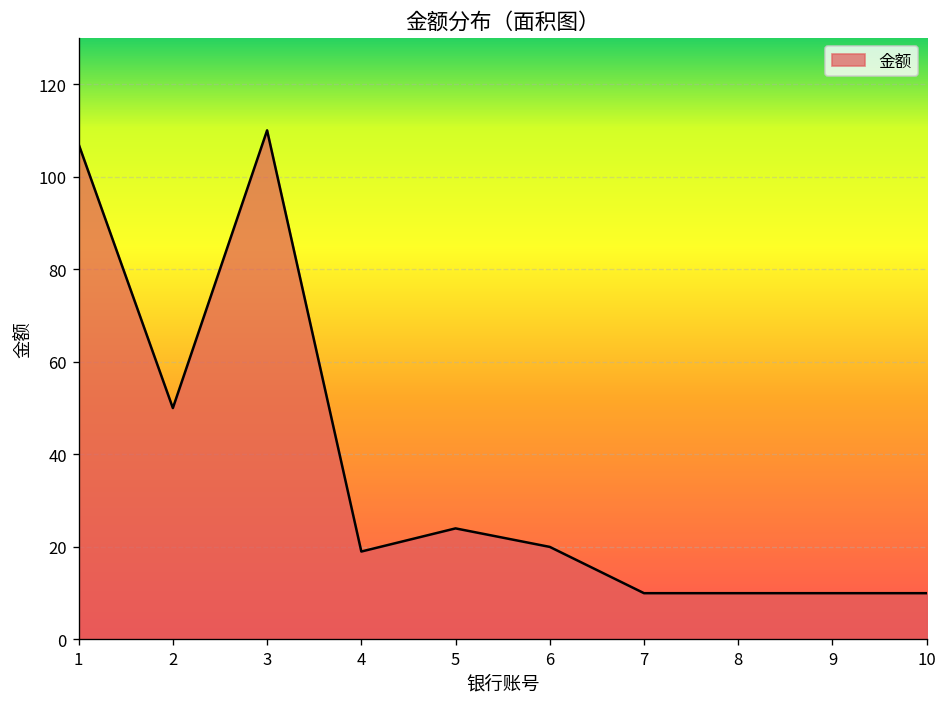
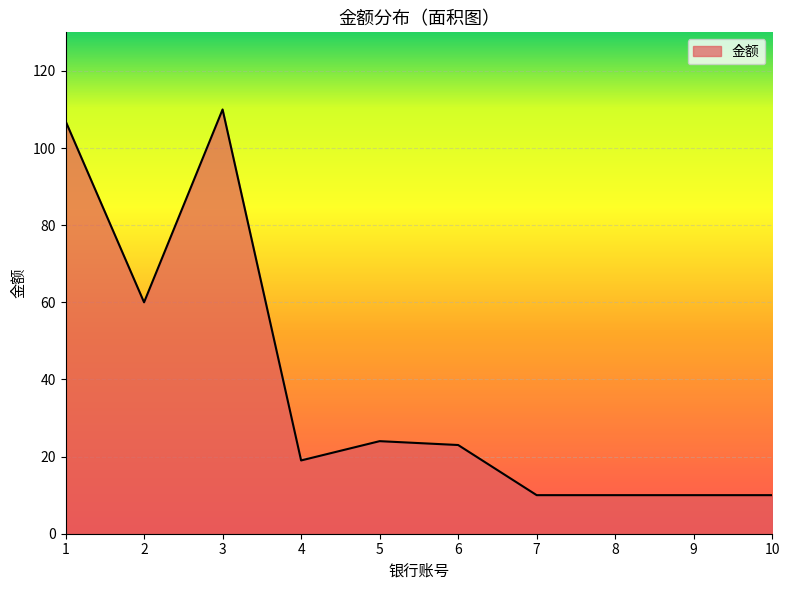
  {
    "1": 107,
-   "2": 50,
+   "2": 60,
    "3": 110,
    "4": 19,
    "5": 24,
-   "6": 20,
+   "6": 23,
    "7": 10,
    "8": 10,
    "9": 10,
    "10": 10
  }
